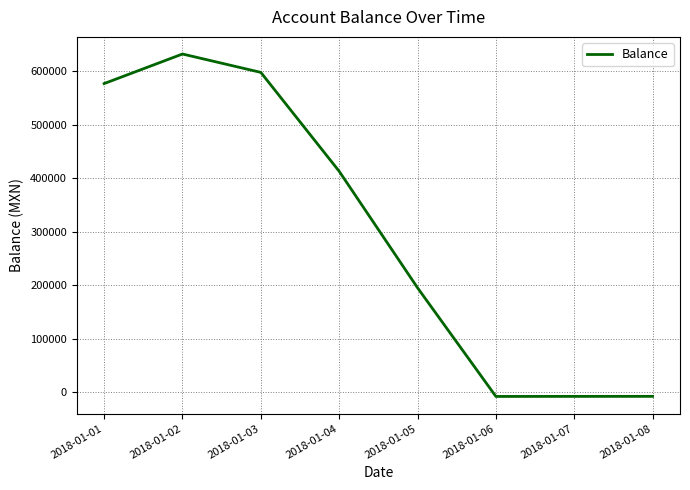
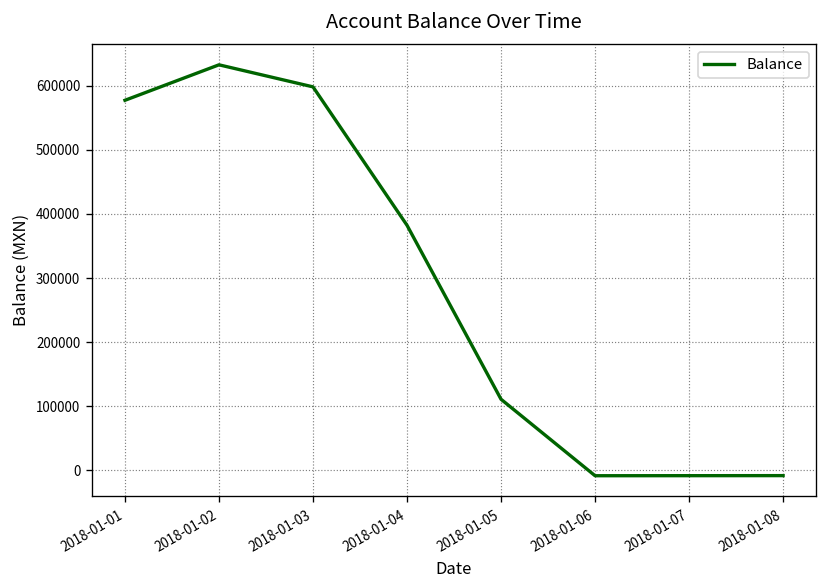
  {
    "2018-01-01": 580000,
    "2018-01-02": 630000,
    "2018-01-03": 600000,
-   "2018-01-04": 410000,
-   "2018-01-05": 200000,
+   "2018-01-04": 380000,
+   "2018-01-05": 110000,
    "2018-01-06": -10000,
    "2018-01-08": -10000
  }
